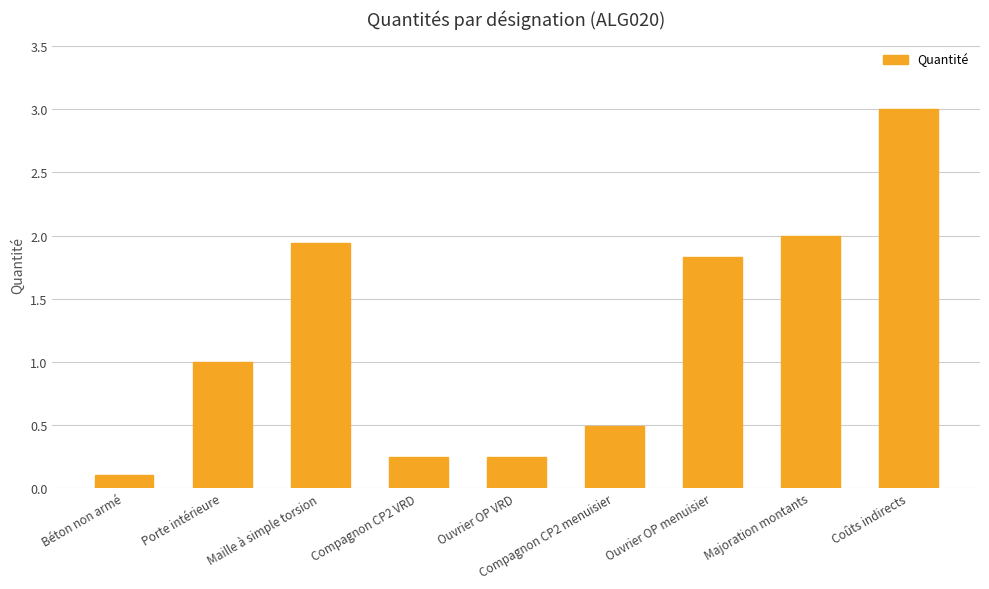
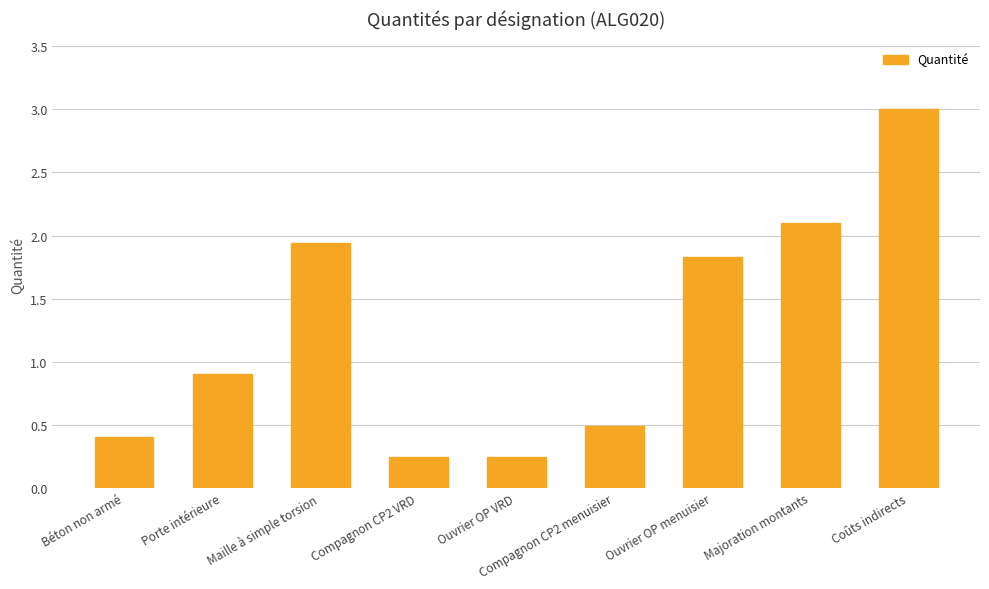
  {
-   "Béton non armé": 0.1,
-   "Porte intérieure": 1.0,
+   "Béton non armé": 0.4,
+   "Porte intérieure": 0.9,
    "Maille à simple torsion": 1.94,
    "Compagnon CP2 VRD": 0.25,
    "Ouvrier OP VRD": 0.25,
    "Compagnon CP2 menuisier": 0.5,
    "Ouvrier OP menuisier": 1.83,
-   "Majoration montants": 2.0,
+   "Majoration montants": 2.1,
    "Coûts indirects": 3.0
  }
